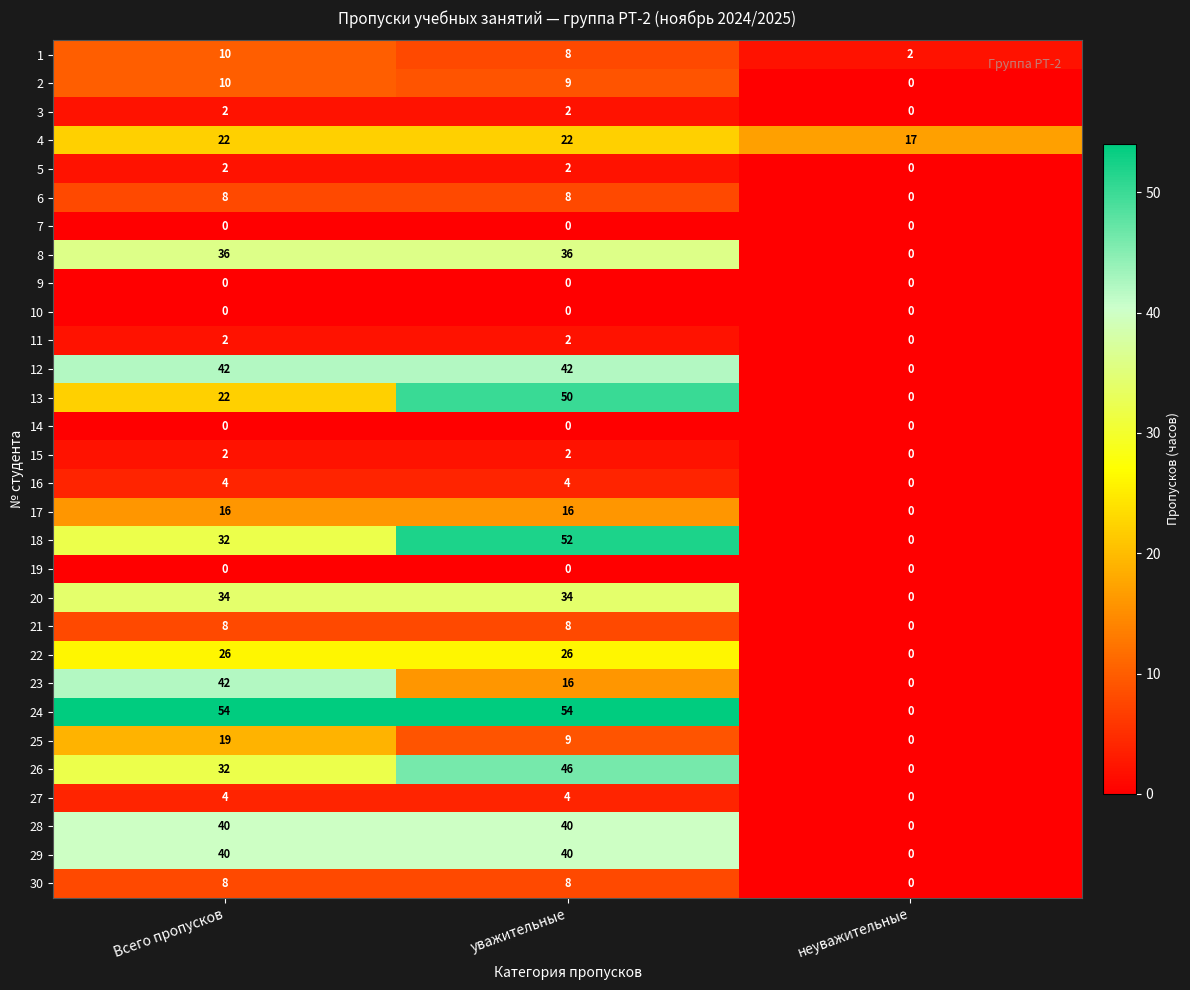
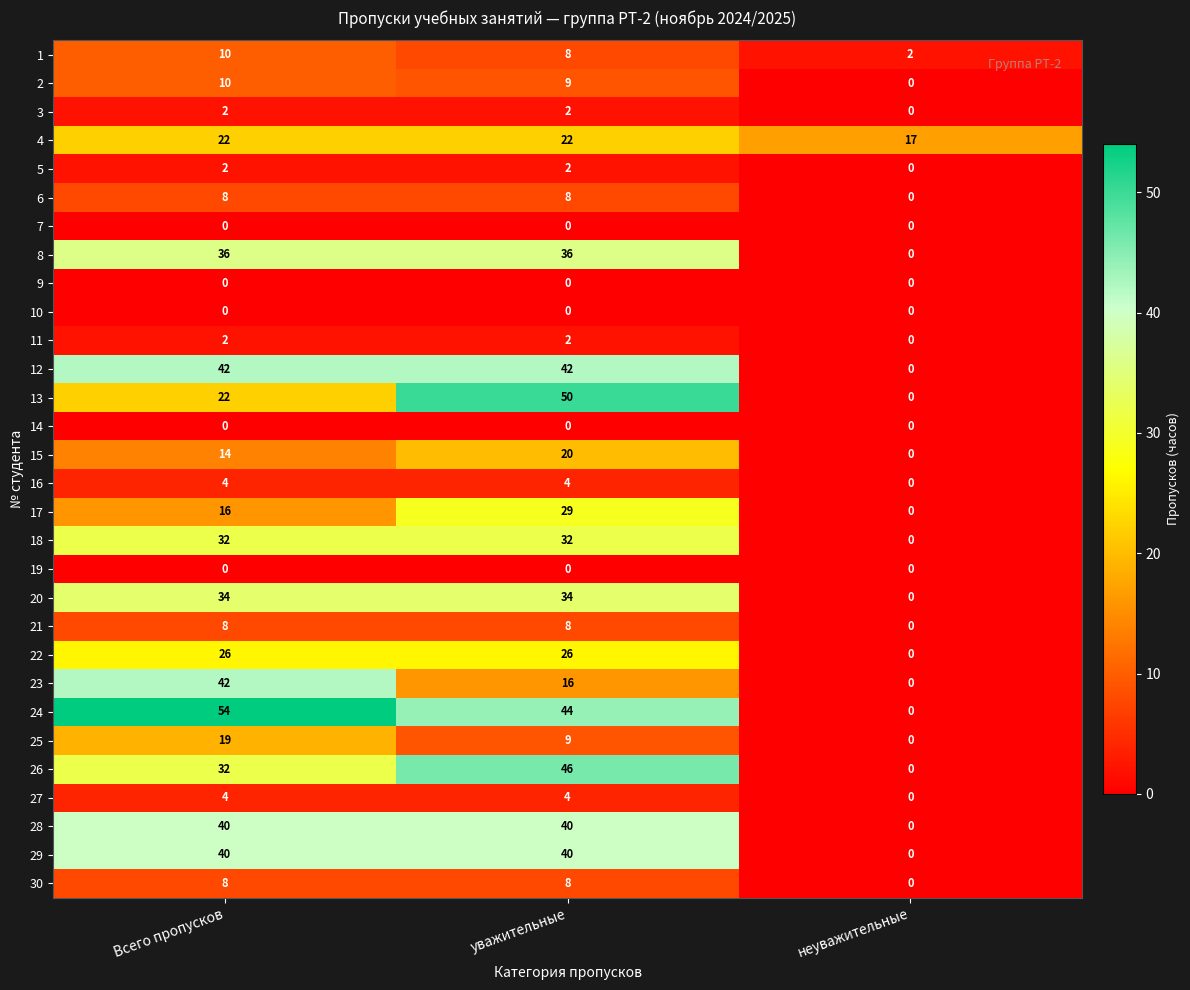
  {
    "1": {
      "Всего пропусков": 10,
      "уважительные": 8
    },
    "2": {
      "Всего пропусков": 10,
      "уважительные": 9,
      "неуважительные": 0
    },
    "3": {
      "Всего пропусков": 2,
      "уважительные": 2,
      "неуважительные": 0
    },
    "4": {
      "Всего пропусков": 22,
      "уважительные": 22,
      "неуважительные": 17
    },
    "5": {
      "Всего пропусков": 2,
      "уважительные": 2,
      "неуважительные": 0
    },
    "6": {
      "Всего пропусков": 8,
      "уважительные": 8,
      "неуважительные": 0
    },
    "7": {
      "Всего пропусков": 0,
      "уважительные": 0,
      "неуважительные": 0
    },
    "8": {
      "Всего пропусков": 36,
      "уважительные": 36,
      "неуважительные": 0
    },
    "9": {
      "Всего пропусков": 0,
      "уважительные": 0,
      "неуважительные": 0
    },
    "10": {
      "Всего пропусков": 0,
      "уважительные": 0,
      "неуважительные": 0
    },
    "11": {
      "Всего пропусков": 2,
      "уважительные": 2,
      "неуважительные": 0
    },
    "12": {
      "Всего пропусков": 42,
      "уважительные": 42,
      "неуважительные": 0
    },
    "13": {
      "Всего пропусков": 22,
      "уважительные": 50,
      "неуважительные": 0
    },
    "14": {
      "Всего пропусков": 0,
      "уважительные": 0,
      "неуважительные": 0
    },
    "15": {
-     "Всего пропусков": 2,
-     "уважительные": 2,
+     "Всего пропусков": 14,
+     "уважительные": 20,
      "неуважительные": 0
    },
    "16": {
      "Всего пропусков": 4,
      "уважительные": 4,
      "неуважительные": 0
    },
    "17": {
      "Всего пропусков": 16,
-     "уважительные": 16,
+     "уважительные": 29,
      "неуважительные": 0
    },
    "18": {
      "Всего пропусков": 32,
-     "уважительные": 52,
+     "уважительные": 32,
      "неуважительные": 0
    },
    "19": {
      "Всего пропусков": 0,
      "уважительные": 0,
      "неуважительные": 0
    },
    "20": {
      "Всего пропусков": 34,
      "уважительные": 34,
      "неуважительные": 0
    },
    "21": {
      "Всего пропусков": 8,
      "уважительные": 8,
      "неуважительные": 0
    },
    "22": {
      "Всего пропусков": 26,
      "уважительные": 26,
      "неуважительные": 0
    },
    "23": {
      "Всего пропусков": 42,
      "уважительные": 16,
      "неуважительные": 0
    },
    "24": {
      "Всего пропусков": 54,
-     "уважительные": 54,
+     "уважительные": 44,
      "неуважительные": 0
    },
    "25": {
      "Всего пропусков": 19,
      "уважительные": 9,
      "неуважительные": 0
    },
    "26": {
      "Всего пропусков": 32,
      "уважительные": 46,
      "неуважительные": 0
    },
    "27": {
      "Всего пропусков": 4,
      "уважительные": 4,
      "неуважительные": 0
    },
    "28": {
      "Всего пропусков": 40,
      "уважительные": 40,
      "неуважительные": 0
    },
    "29": {
      "Всего пропусков": 40,
      "уважительные": 40,
      "неуважительные": 0
    },
    "30": {
      "Всего пропусков": 8,
      "уважительные": 8,
      "неуважительные": 0
    }
  }
